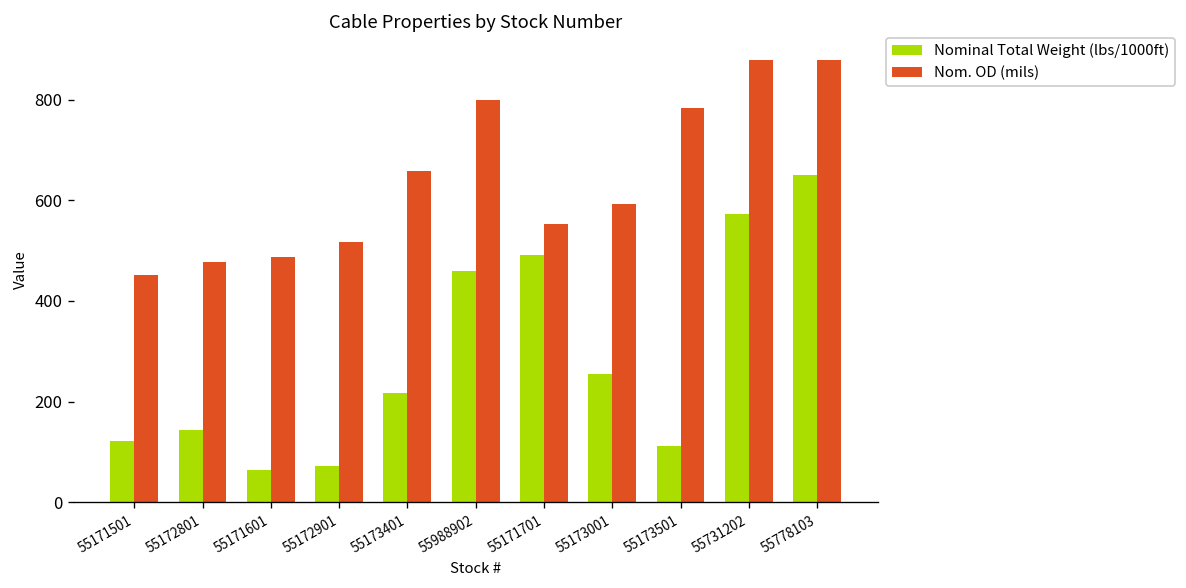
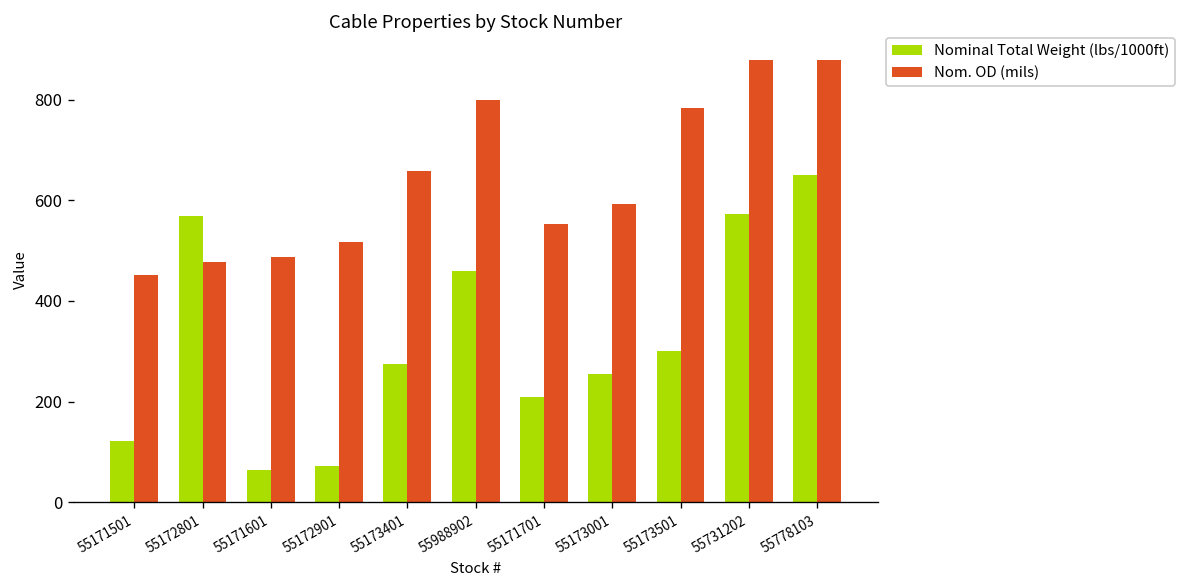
  {
    "Nominal Total Weight (lbs/1000ft)": {
      "55171501": 120,
-     "55172801": 140,
+     "55172801": 570,
      "55171601": 60,
      "55172901": 70,
-     "55173401": 220,
+     "55173401": 280,
      "55988902": 460,
-     "55171701": 490,
+     "55171701": 210,
      "55173001": 250,
-     "55173501": 110,
+     "55173501": 300,
      "55731202": 570,
      "55778103": 650
    },
    "Nom. OD (mils)": {
      "55171501": 450,
      "55172801": 480,
      "55171601": 490,
      "55172901": 520,
      "55173401": 660,
      "55988902": 800,
      "55171701": 550,
      "55173001": 590,
      "55173501": 780,
      "55731202": 880,
      "55778103": 880
    }
  }
